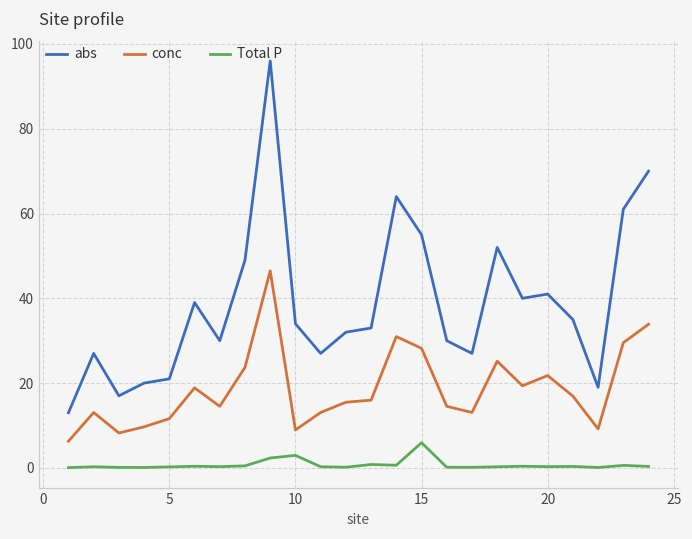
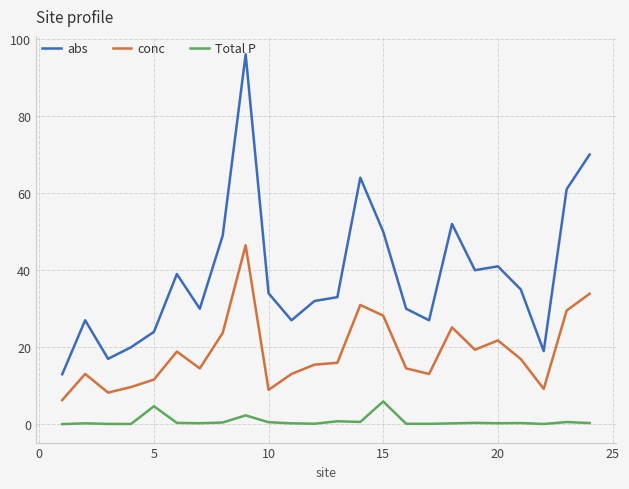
  {
    "abs": {
-     "5": 21,
+     "5": 24,
      "10": 34,
-     "15": 55,
+     "15": 50,
      "20": 41
    },
    "conc": {
      "5": 12,
      "10": 9,
      "15": 28,
      "20": 22
    },
    "Total P": {
-     "5": 0,
-     "10": 3,
+     "5": 5,
+     "10": 1,
      "15": 6,
      "20": 0
    }
  }
